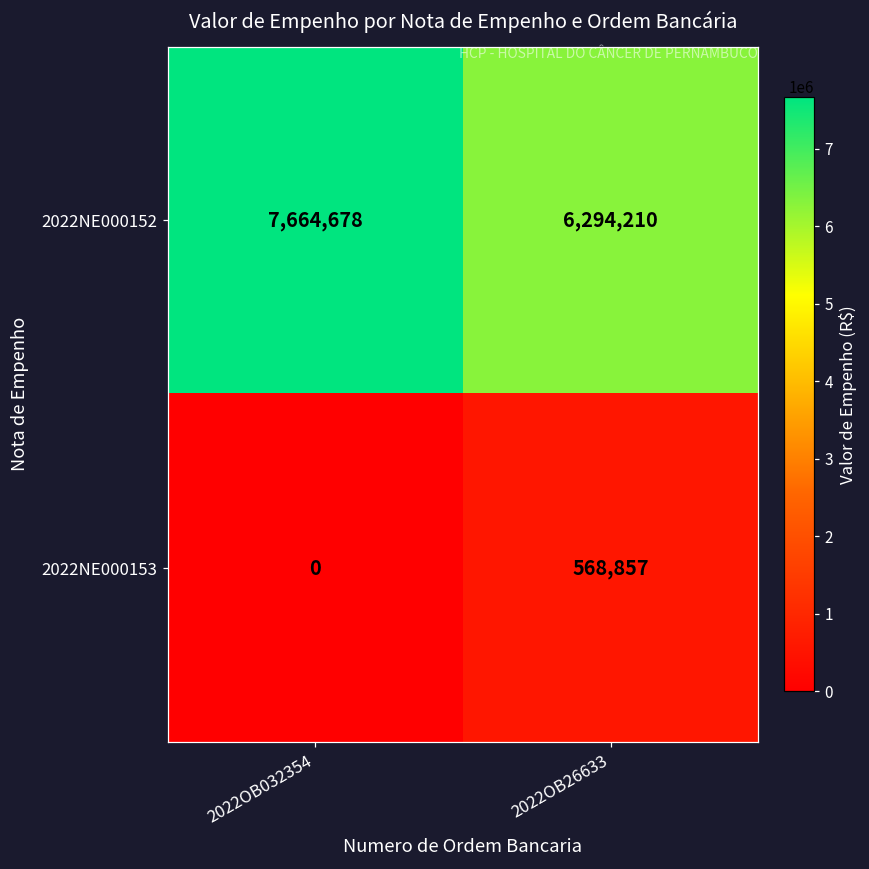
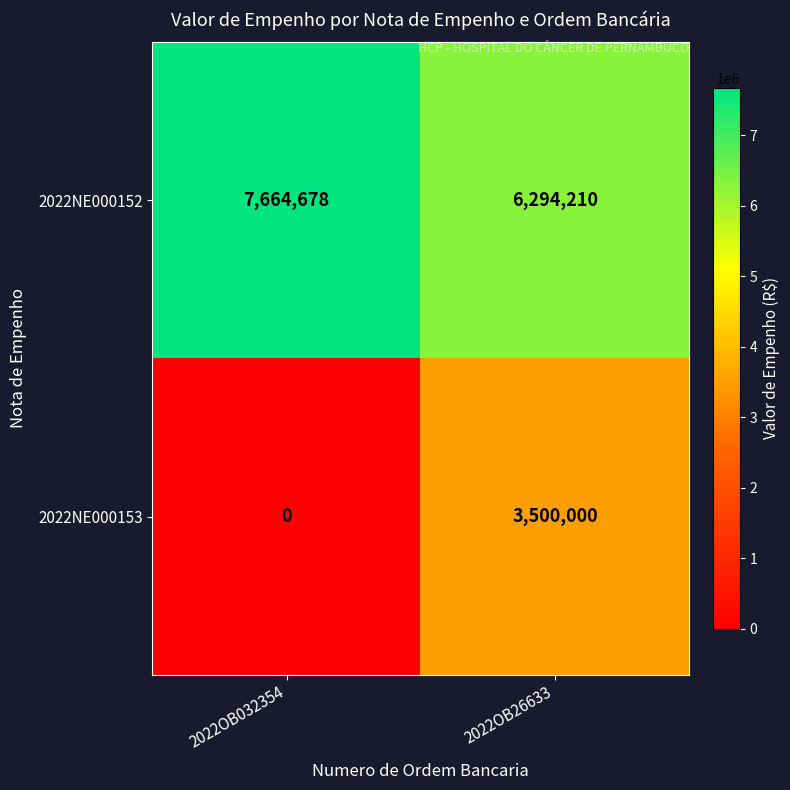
  {
    "2022NE000152": {
      "2022OB032354": "7,664,678"
    },
    "2022NE000153": {
      "2022OB032354": "0",
-     "2022OB26633": "568,857"
+     "2022OB26633": "3,500,000"
    }
  }
